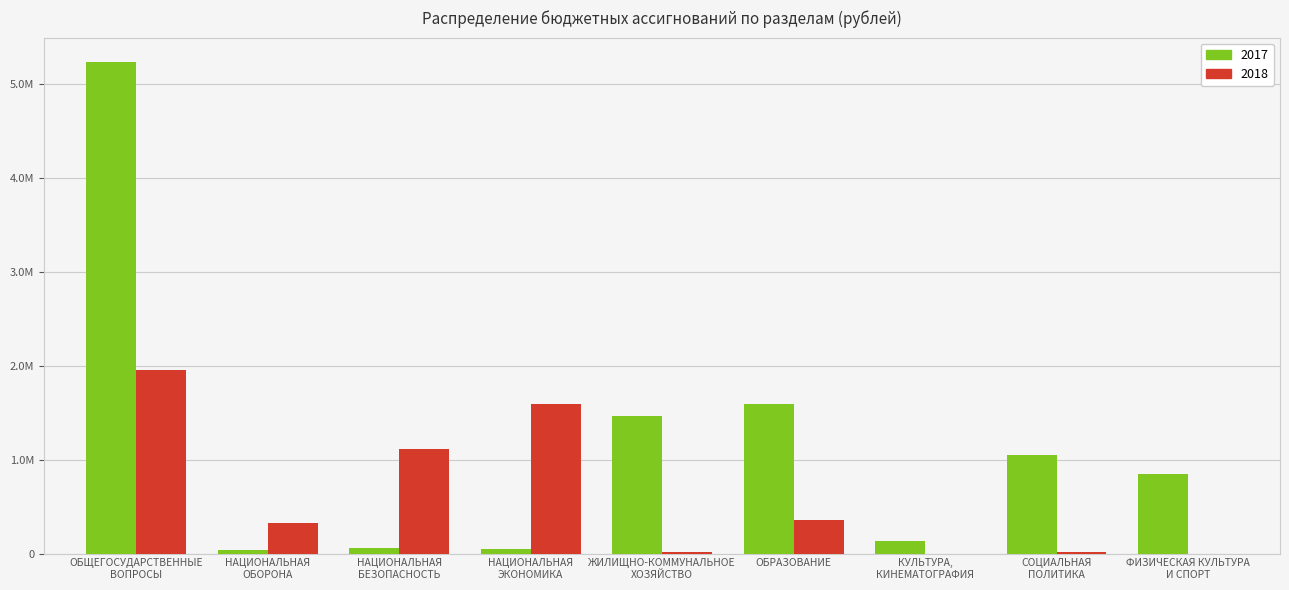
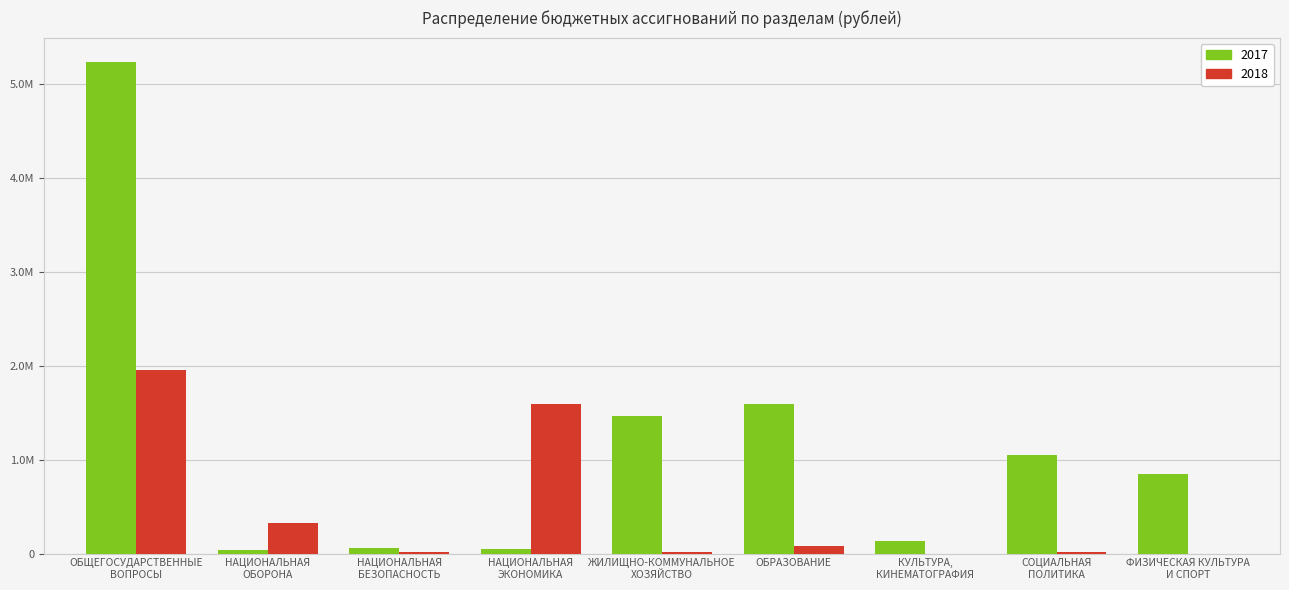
  {
    "2017": {
      "ОБЩЕГОСУДАРСТВЕННЫЕ ВОПРОСЫ": 5200000,
      "НАЦИОНАЛЬНАЯ ОБОРОНА": 0,
      "НАЦИОНАЛЬНАЯ БЕЗОПАСНОСТЬ": 100000,
      "НАЦИОНАЛЬНАЯ ЭКОНОМИКА": 0,
      "ЖИЛИЩНО-КОММУНАЛЬНОЕ ХОЗЯЙСТВО": 1500000,
      "ОБРАЗОВАНИЕ": 1600000,
      "КУЛЬТУРА, КИНЕМАТОГРАФИЯ": 100000,
      "СОЦИАЛЬНАЯ ПОЛИТИКА": 1100000,
      "ФИЗИЧЕСКАЯ КУЛЬТУРА И СПОРТ": 900000
    },
    "2018": {
      "ОБЩЕГОСУДАРСТВЕННЫЕ ВОПРОСЫ": 2000000,
      "НАЦИОНАЛЬНАЯ ОБОРОНА": 300000,
-     "НАЦИОНАЛЬНАЯ БЕЗОПАСНОСТЬ": 1100000,
+     "НАЦИОНАЛЬНАЯ БЕЗОПАСНОСТЬ": 0,
      "НАЦИОНАЛЬНАЯ ЭКОНОМИКА": 1600000,
-     "ОБРАЗОВАНИЕ": 400000,
+     "ОБРАЗОВАНИЕ": 100000,
      "КУЛЬТУРА, КИНЕМАТОГРАФИЯ": 0,
      "ФИЗИЧЕСКАЯ КУЛЬТУРА И СПОРТ": 0
    }
  }
